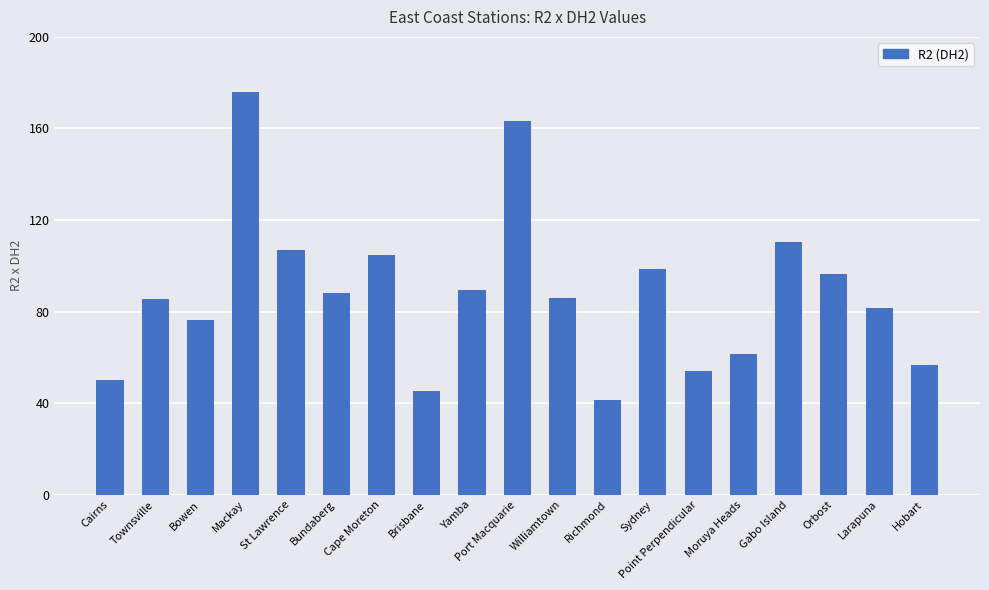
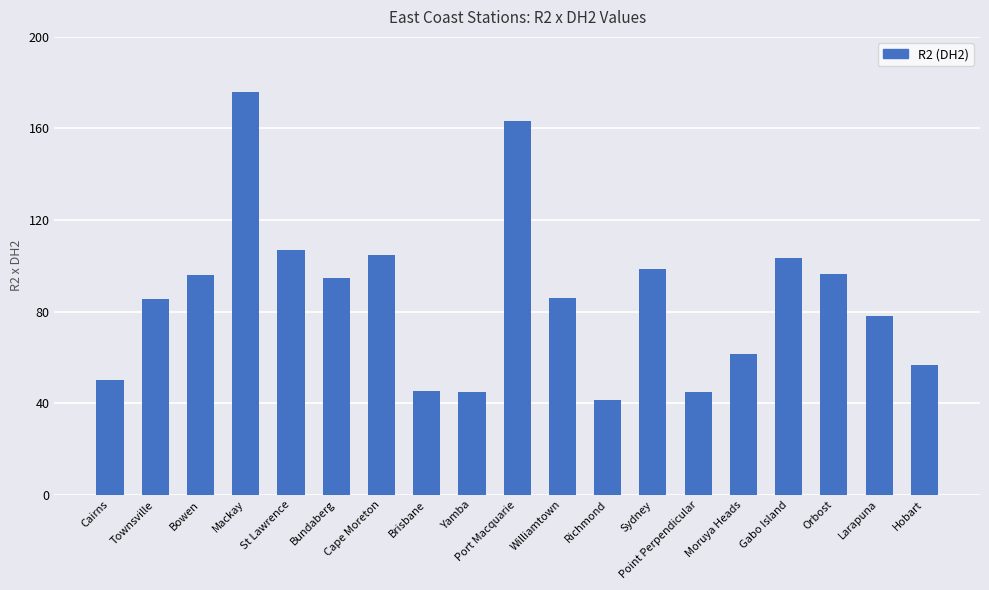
  {
    "Cairns": 50,
    "Townsville": 86,
-   "Bowen": 77,
+   "Bowen": 96,
    "Mackay": 176,
    "St Lawrence": 107,
-   "Bundaberg": 88,
+   "Bundaberg": 95,
    "Cape Moreton": 105,
    "Brisbane": 46,
-   "Yamba": 90,
+   "Yamba": 45,
    "Port Macquarie": 163,
    "Williamtown": 86,
    "Richmond": 41,
    "Sydney": 99,
-   "Point Perpendicular": 54,
+   "Point Perpendicular": 45,
    "Moruya Heads": 61,
-   "Gabo Island": 110,
+   "Gabo Island": 104,
    "Orbost": 97,
-   "Larapuna": 82,
+   "Larapuna": 78,
    "Hobart": 57
  }
